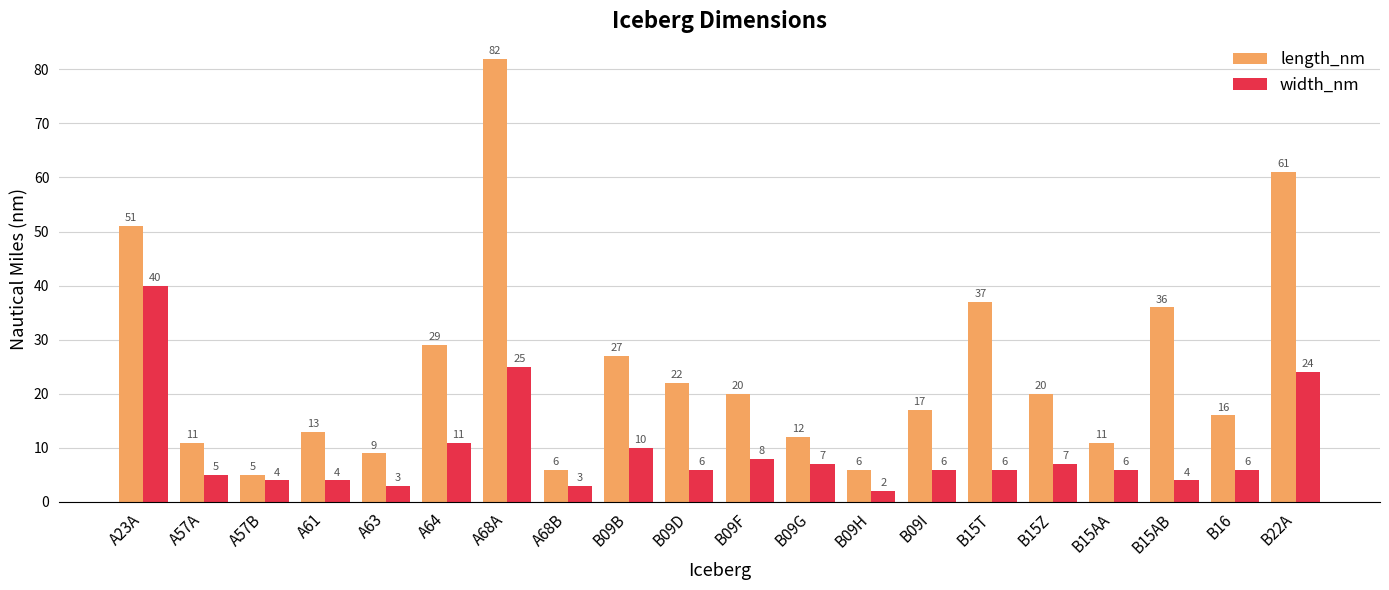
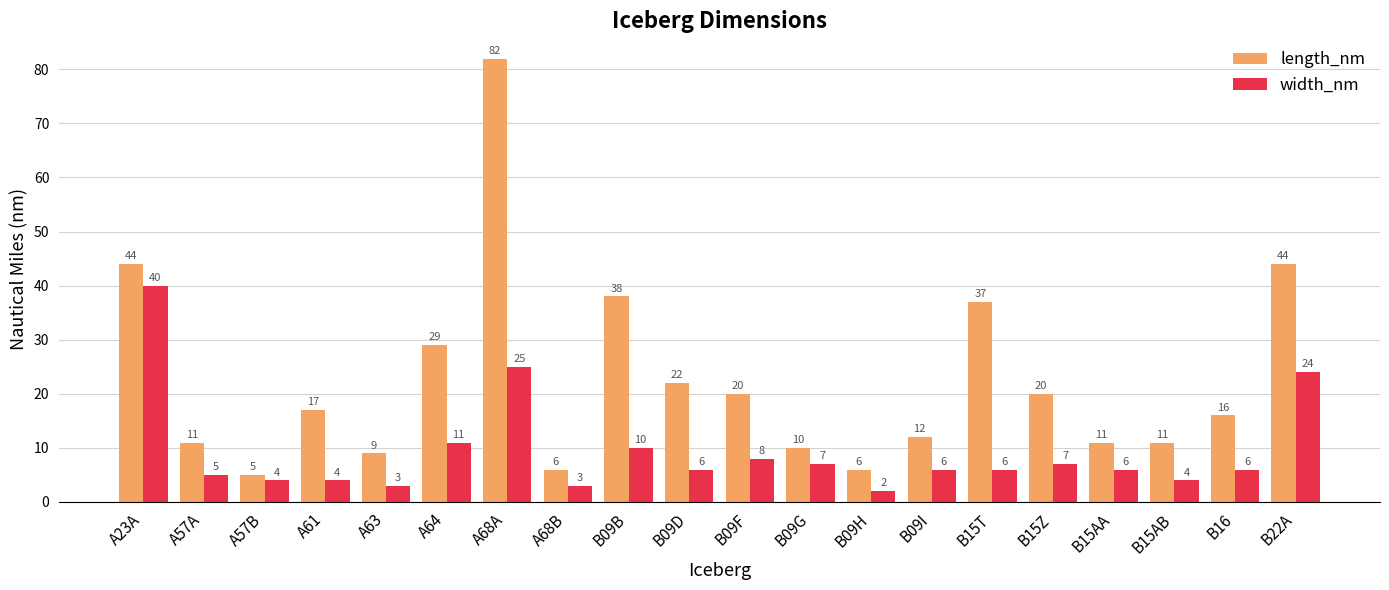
  {
    "length_nm": {
-     "A23A": 51,
+     "A23A": 44,
      "A57A": 11,
      "A57B": 5,
-     "A61": 13,
+     "A61": 17,
      "A63": 9,
      "A64": 29,
      "A68A": 82,
      "A68B": 6,
-     "B09B": 27,
+     "B09B": 38,
      "B09D": 22,
      "B09F": 20,
-     "B09G": 12,
+     "B09G": 10,
      "B09H": 6,
-     "B09I": 17,
+     "B09I": 12,
      "B15T": 37,
      "B15Z": 20,
      "B15AA": 11,
-     "B15AB": 36,
+     "B15AB": 11,
      "B16": 16,
-     "B22A": 61
+     "B22A": 44
    },
    "width_nm": {
      "A23A": 40,
      "A57A": 5,
      "A57B": 4,
      "A61": 4,
      "A63": 3,
      "A64": 11,
      "A68A": 25,
      "A68B": 3,
      "B09B": 10,
      "B09D": 6,
      "B09F": 8,
      "B09G": 7,
      "B09H": 2,
      "B09I": 6,
      "B15T": 6,
      "B15Z": 7,
      "B15AA": 6,
      "B15AB": 4,
      "B16": 6,
      "B22A": 24
    }
  }
